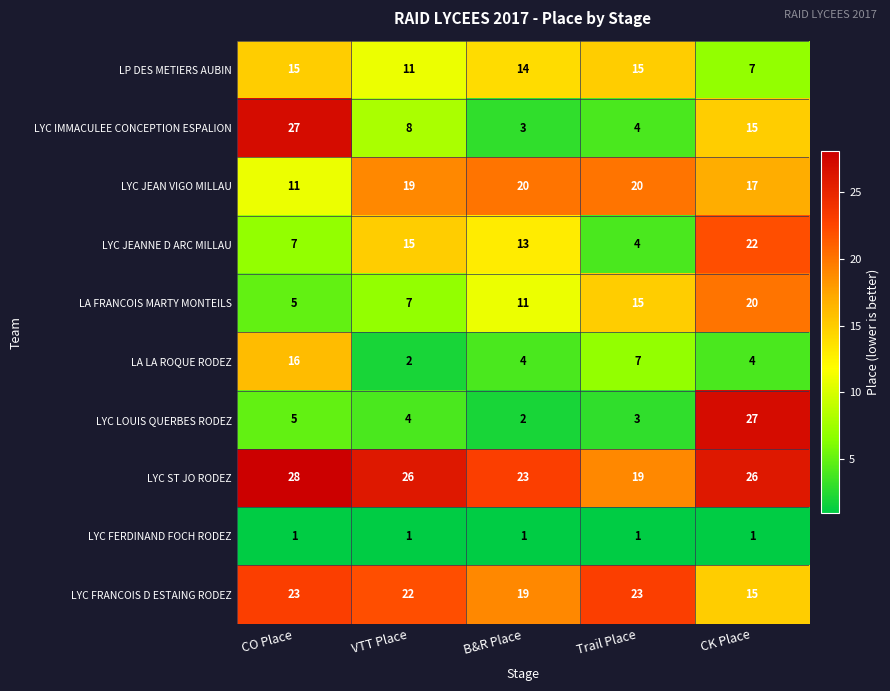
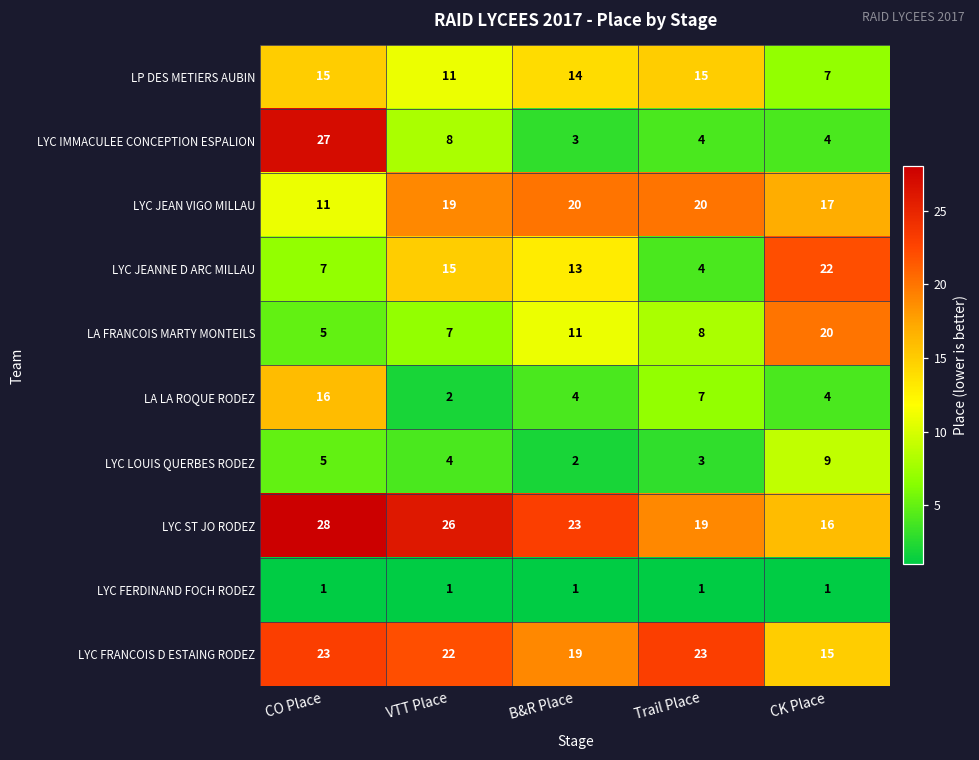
  {
    "LP DES METIERS AUBIN": {
      "CO Place": 15,
      "VTT Place": 11,
      "B&R Place": 14,
      "Trail Place": 15,
      "CK Place": 7
    },
    "LYC IMMACULEE CONCEPTION ESPALION": {
      "CO Place": 27,
      "VTT Place": 8,
      "B&R Place": 3,
      "Trail Place": 4,
-     "CK Place": 15
+     "CK Place": 4
    },
    "LYC JEAN VIGO MILLAU": {
      "CO Place": 11,
      "VTT Place": 19,
      "B&R Place": 20,
      "Trail Place": 20,
      "CK Place": 17
    },
    "LYC JEANNE D ARC MILLAU": {
      "CO Place": 7,
      "VTT Place": 15,
      "B&R Place": 13,
      "Trail Place": 4,
      "CK Place": 22
    },
    "LA FRANCOIS MARTY MONTEILS": {
      "CO Place": 5,
      "VTT Place": 7,
      "B&R Place": 11,
-     "Trail Place": 15,
+     "Trail Place": 8,
      "CK Place": 20
    },
    "LA LA ROQUE RODEZ": {
      "CO Place": 16,
      "VTT Place": 2,
      "B&R Place": 4,
      "Trail Place": 7,
      "CK Place": 4
    },
    "LYC LOUIS QUERBES RODEZ": {
      "CO Place": 5,
      "VTT Place": 4,
      "B&R Place": 2,
      "Trail Place": 3,
-     "CK Place": 27
+     "CK Place": 9
    },
    "LYC ST JO RODEZ": {
      "CO Place": 28,
      "VTT Place": 26,
      "B&R Place": 23,
      "Trail Place": 19,
-     "CK Place": 26
+     "CK Place": 16
    },
    "LYC FERDINAND FOCH RODEZ": {
      "CO Place": 1,
      "VTT Place": 1,
      "B&R Place": 1,
      "Trail Place": 1,
      "CK Place": 1
    },
    "LYC FRANCOIS D ESTAING RODEZ": {
      "CO Place": 23,
      "VTT Place": 22,
      "B&R Place": 19,
      "Trail Place": 23,
      "CK Place": 15
    }
  }
